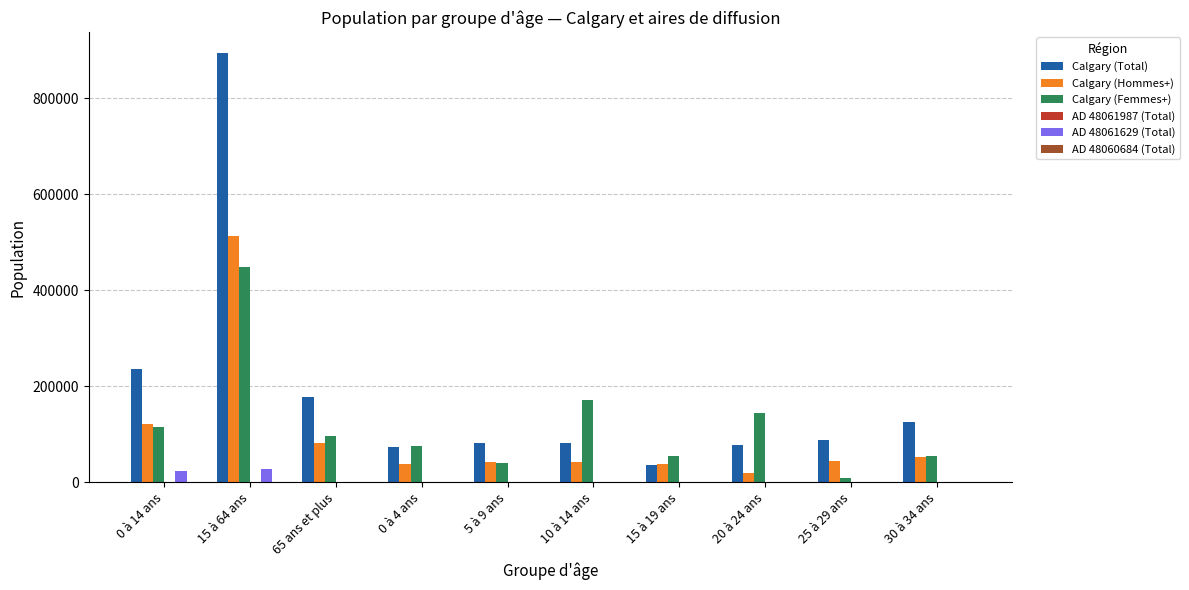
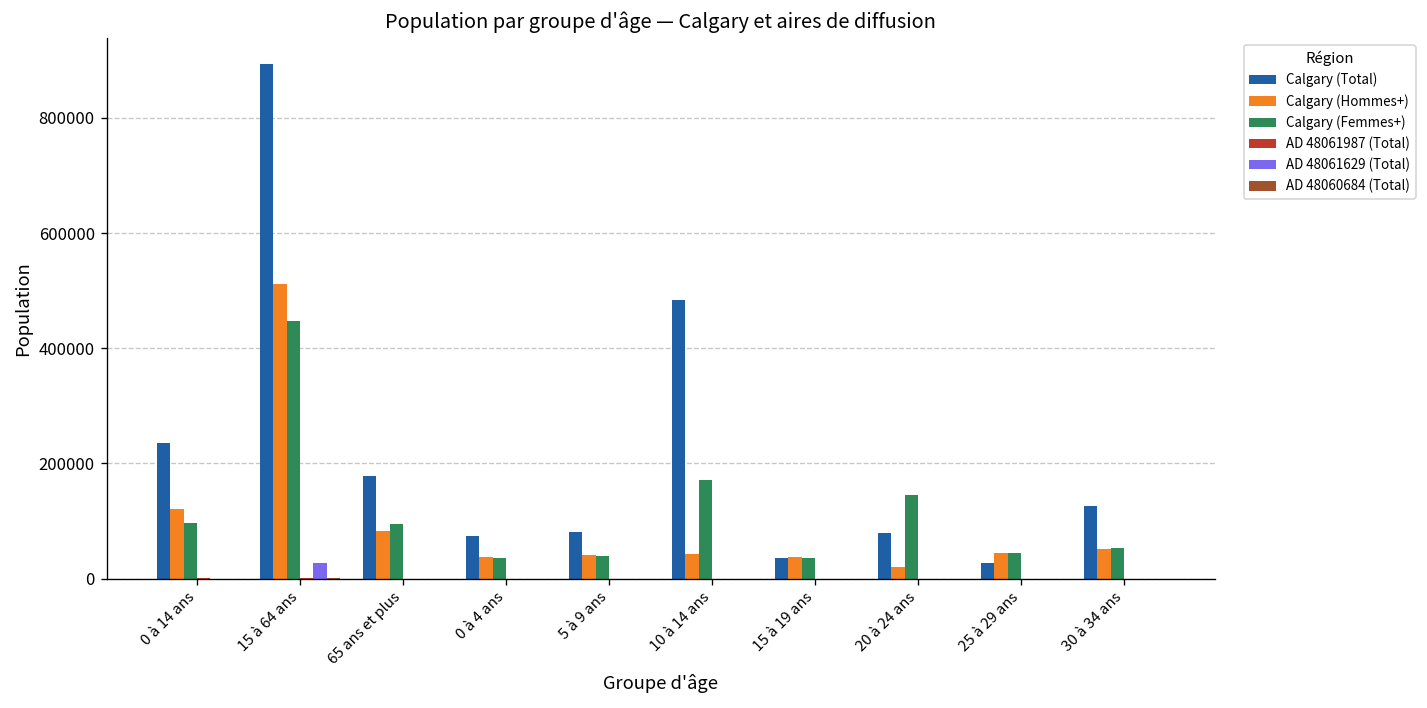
  {
    "Calgary (Total)": {
      "0 à 14 ans": 240000,
      "15 à 64 ans": 890000,
      "65 ans et plus": 180000,
      "0 à 4 ans": 70000,
      "5 à 9 ans": 80000,
-     "10 à 14 ans": 80000,
+     "10 à 14 ans": 480000,
      "15 à 19 ans": 40000,
      "20 à 24 ans": 80000,
-     "25 à 29 ans": 90000,
+     "25 à 29 ans": 30000,
      "30 à 34 ans": 130000
    },
    "Calgary (Hommes+)": {
      "0 à 14 ans": 120000,
      "15 à 64 ans": 510000,
      "65 ans et plus": 80000,
      "0 à 4 ans": 40000,
      "5 à 9 ans": 40000,
      "10 à 14 ans": 40000,
      "15 à 19 ans": 40000,
      "20 à 24 ans": 20000,
      "25 à 29 ans": 40000,
      "30 à 34 ans": 50000
    },
    "Calgary (Femmes+)": {
-     "0 à 14 ans": 110000,
+     "0 à 14 ans": 100000,
      "15 à 64 ans": 450000,
      "65 ans et plus": 100000,
-     "0 à 4 ans": 70000,
+     "0 à 4 ans": 40000,
      "5 à 9 ans": 40000,
      "10 à 14 ans": 170000,
-     "15 à 19 ans": 60000,
+     "15 à 19 ans": 40000,
      "20 à 24 ans": 140000,
-     "25 à 29 ans": 10000,
+     "25 à 29 ans": 40000,
      "30 à 34 ans": 50000
    },
    "AD 48061629 (Total)": {
-     "0 à 14 ans": 20000,
+     "0 à 14 ans": 0,
      "15 à 64 ans": 30000
    }
  }
